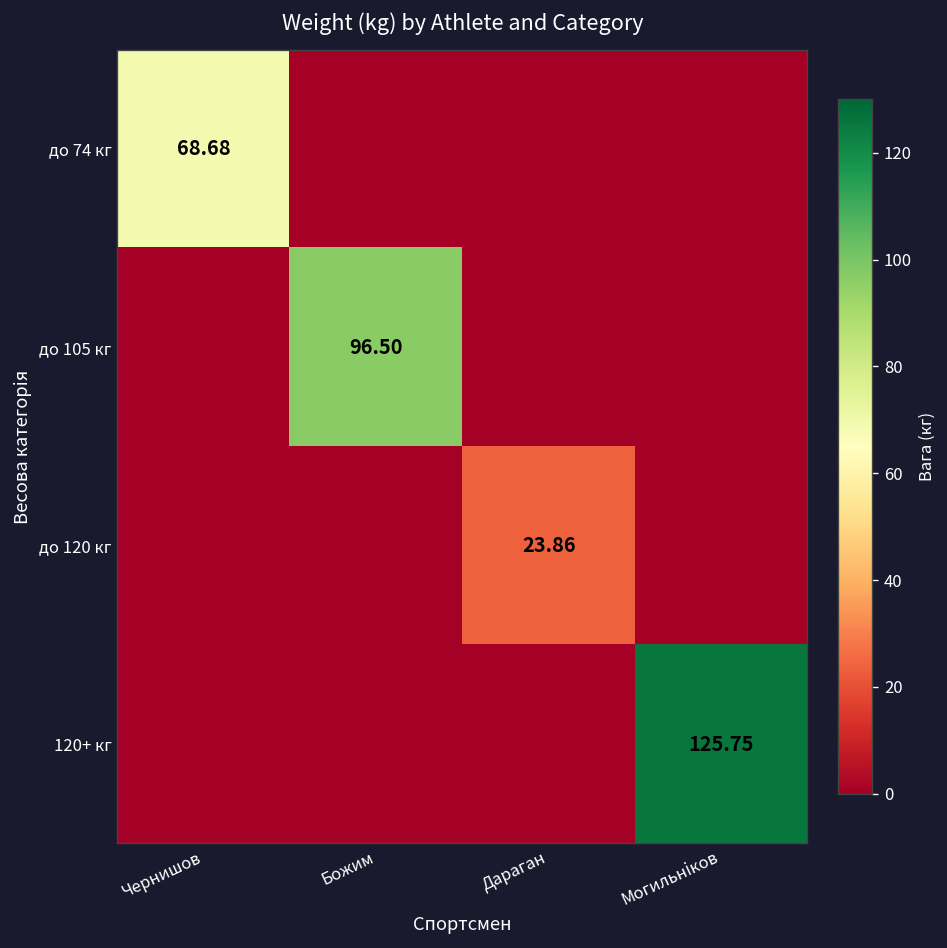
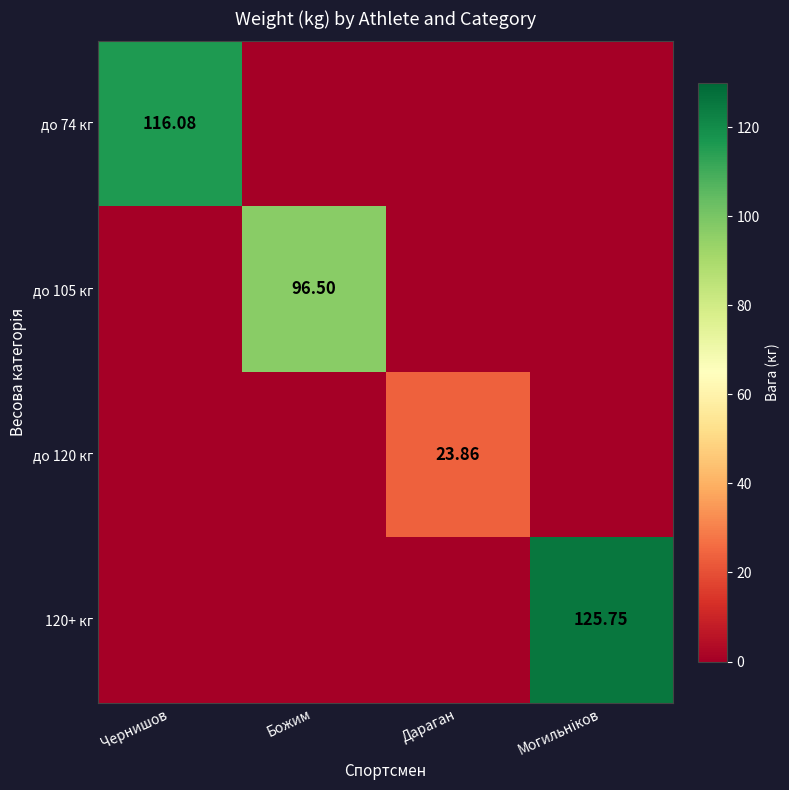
  {
    "до 74 кг": {
-     "Чернишов": 68.68
+     "Чернишов": 116.08
    },
    "до 105 кг": {
      "Божим": 96.50
    },
    "до 120 кг": {
      "Дараган": 23.86
    },
    "120+ кг": {
      "Могильніков": 125.75
    }
  }
